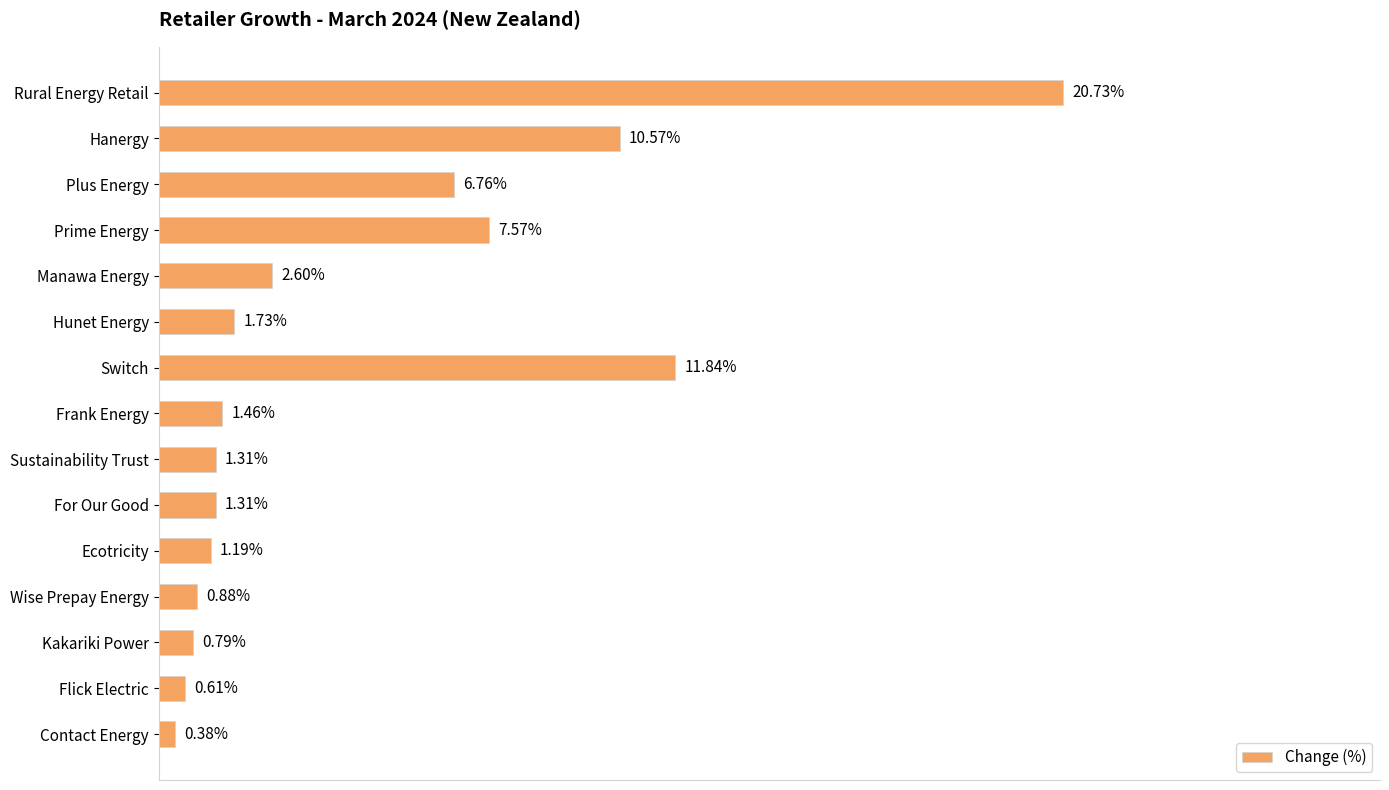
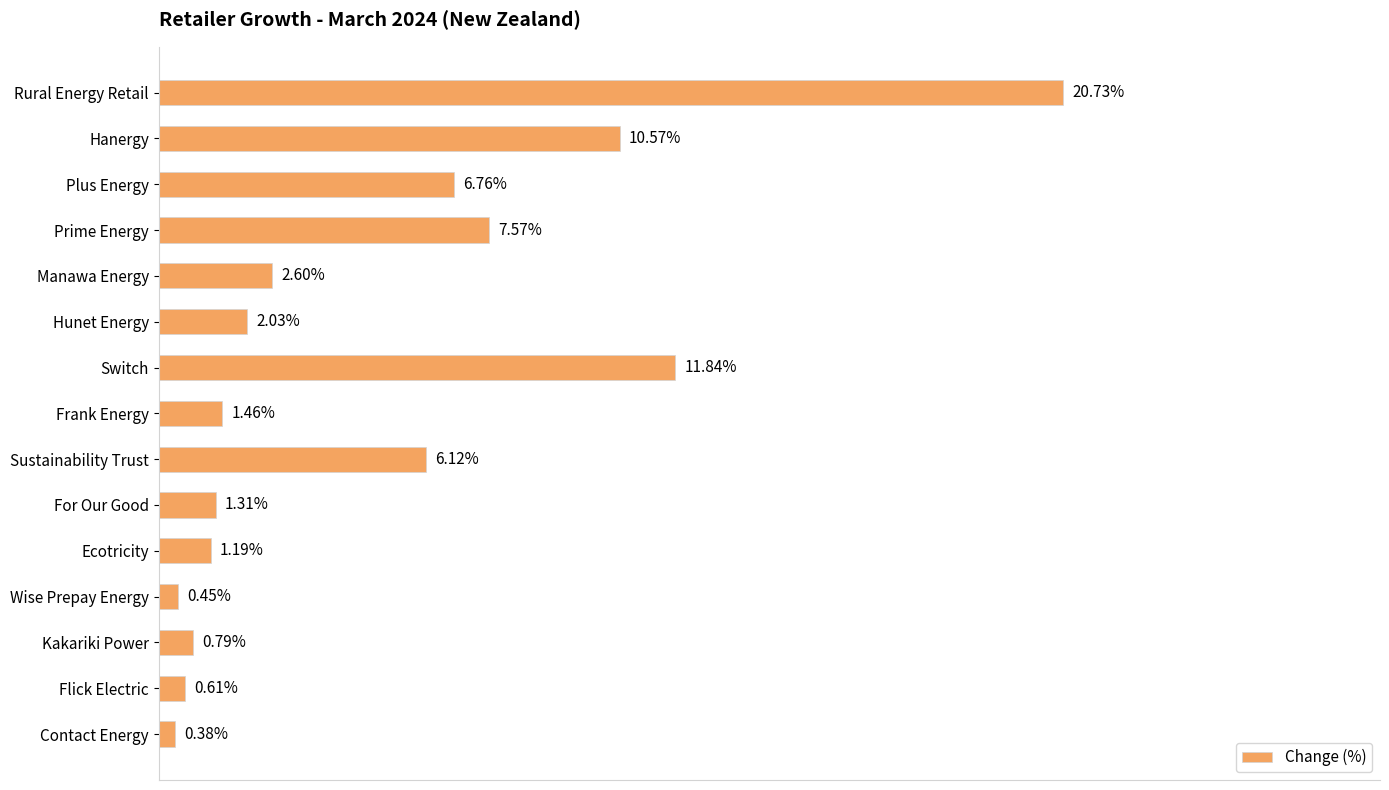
  {
-   "Hunet Energy": "1.73%",
-   "Sustainability Trust": "1.31%",
-   "Wise Prepay Energy": "0.88%"
+   "Hunet Energy": "2.03%",
+   "Sustainability Trust": "6.12%",
+   "Wise Prepay Energy": "0.45%"
  }
